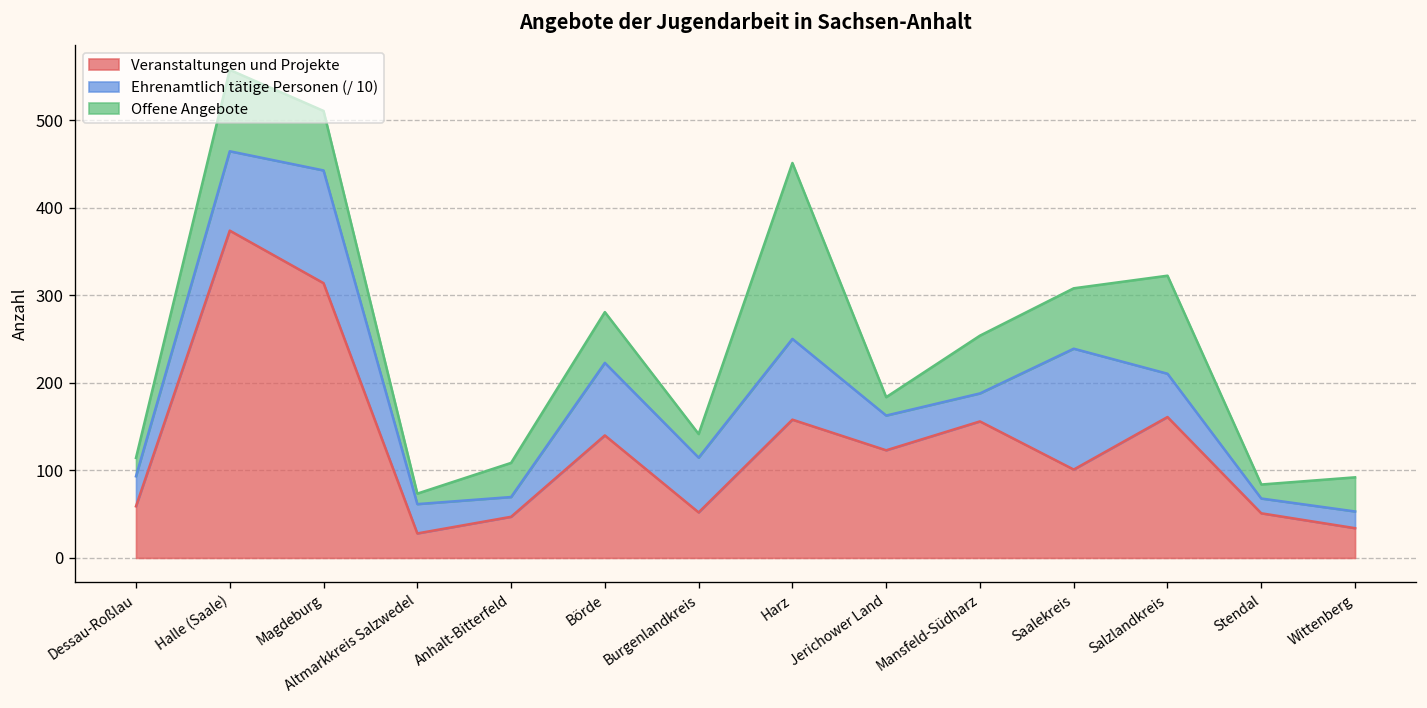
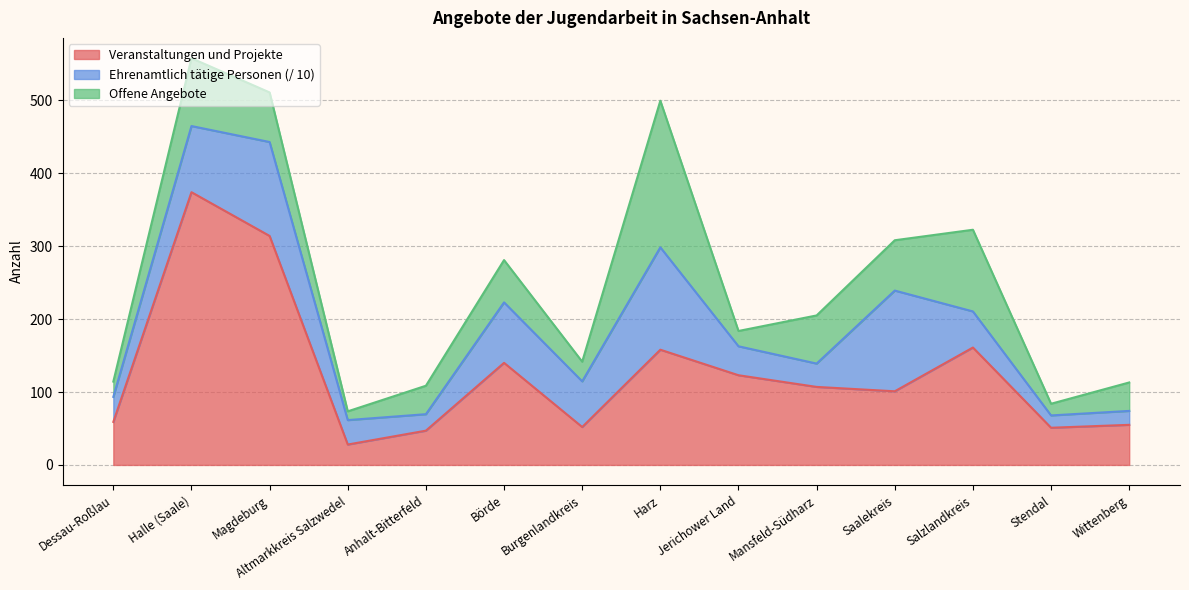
  {
    "Veranstaltungen und Projekte": {
      "Dessau-Roßlau": 60,
      "Halle (Saale)": 370,
      "Magdeburg": 310,
      "Altmarkkreis Salzwedel": 30,
      "Anhalt-Bitterfeld": 50,
      "Börde": 140,
      "Burgenlandkreis": 50,
      "Harz": 160,
      "Jerichower Land": 120,
-     "Mansfeld-Südharz": 160,
+     "Mansfeld-Südharz": 110,
      "Saalekreis": 100,
      "Salzlandkreis": 160,
      "Stendal": 50,
-     "Wittenberg": 30
+     "Wittenberg": 60
    },
    "Ehrenamtlich tätige Personen (/ 10)": {
      "Dessau-Roßlau": 30,
      "Halle (Saale)": 90,
      "Magdeburg": 130,
      "Altmarkkreis Salzwedel": 30,
      "Anhalt-Bitterfeld": 20,
      "Börde": 80,
      "Burgenlandkreis": 60,
-     "Harz": 90,
+     "Harz": 140,
      "Jerichower Land": 40,
      "Mansfeld-Südharz": 30,
      "Saalekreis": 140,
      "Salzlandkreis": 50,
      "Stendal": 20,
      "Wittenberg": 20
    },
    "Offene Angebote": {
      "Dessau-Roßlau": 20,
      "Altmarkkreis Salzwedel": 10,
      "Anhalt-Bitterfeld": 40,
      "Börde": 60,
      "Burgenlandkreis": 30,
      "Harz": 200,
      "Jerichower Land": 20,
      "Mansfeld-Südharz": 70,
      "Saalekreis": 70,
      "Salzlandkreis": 110,
      "Stendal": 20,
      "Wittenberg": 40
    }
  }
